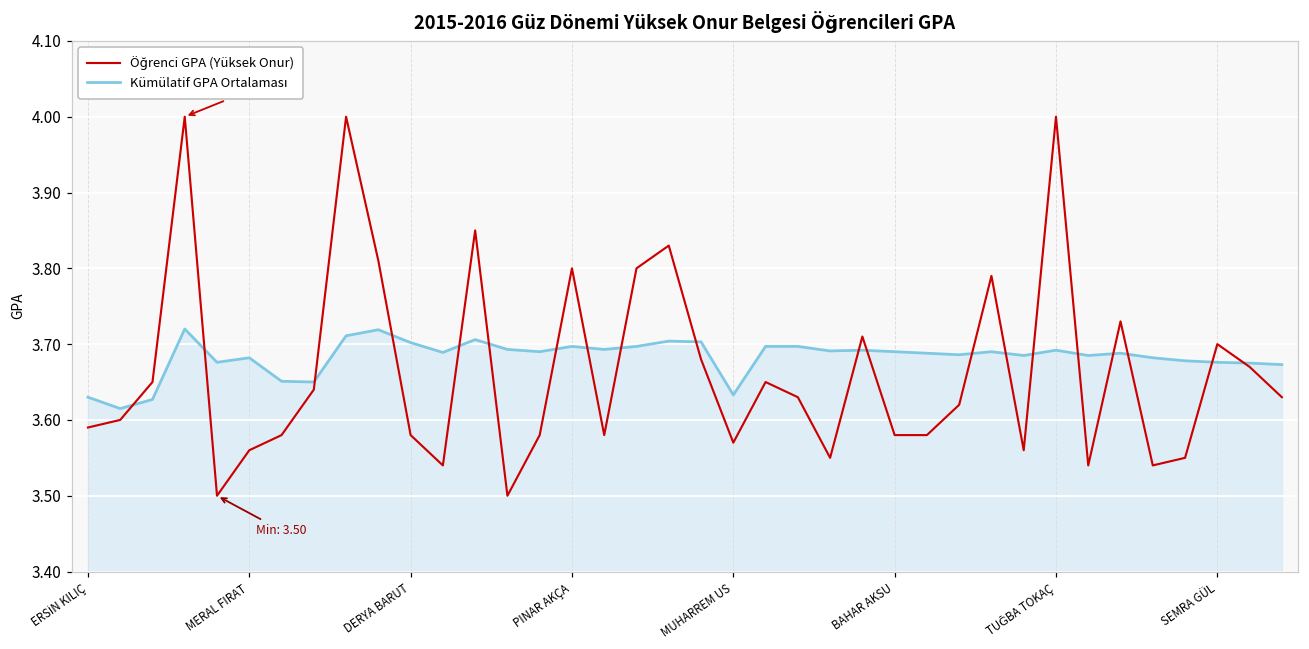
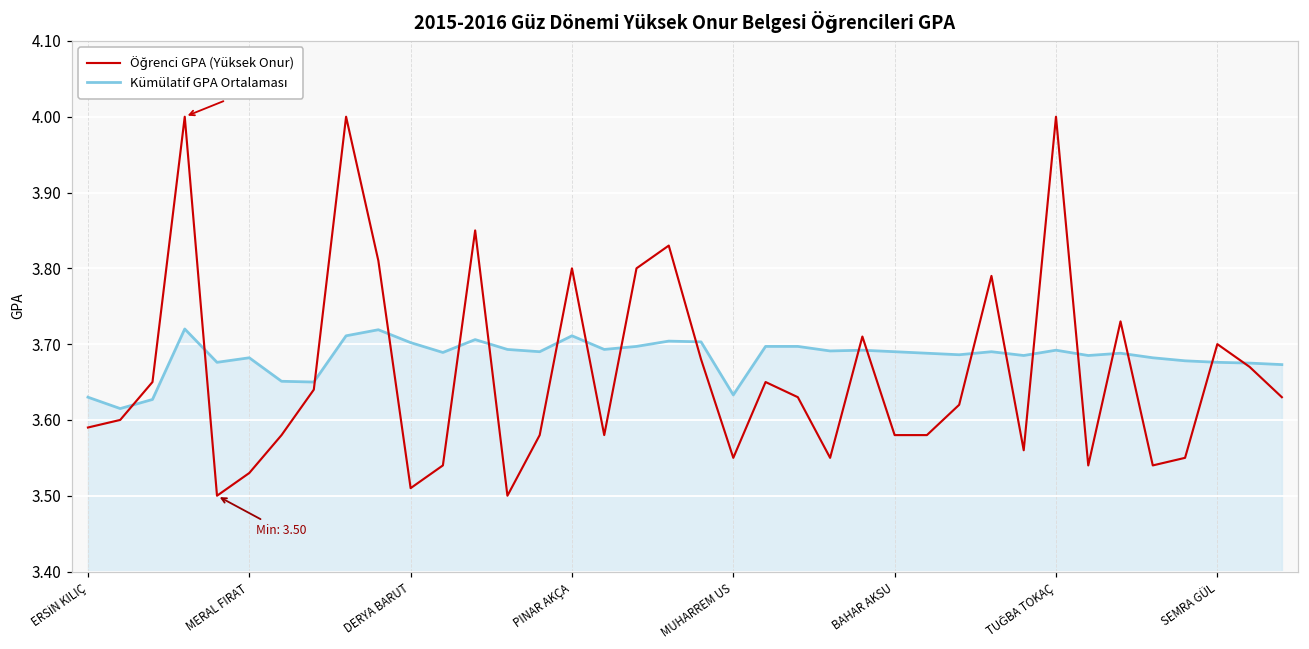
  {
    "Öğrenci GPA (Yüksek Onur)": {
      "ERSİN KILIÇ": 3.59,
-     "MERAL FIRAT": 3.56,
-     "DERYA BARUT": 3.58,
+     "MERAL FIRAT": 3.53,
+     "DERYA BARUT": 3.51,
      "PINAR AKÇA": 3.80,
-     "MUHARREM US": 3.57,
+     "MUHARREM US": 3.55,
      "BAHAR AKSU": 3.58,
      "TUĞBA TOKAÇ": 4.00,
      "SEMRA GÜL": 3.70
    },
    "Kümülatif GPA Ortalaması": {
      "ERSİN KILIÇ": 3.63,
      "MERAL FIRAT": 3.68,
      "DERYA BARUT": 3.70,
-     "PINAR AKÇA": 3.70,
+     "PINAR AKÇA": 3.71,
      "MUHARREM US": 3.63,
      "BAHAR AKSU": 3.69,
      "TUĞBA TOKAÇ": 3.69,
      "SEMRA GÜL": 3.68
    }
  }
